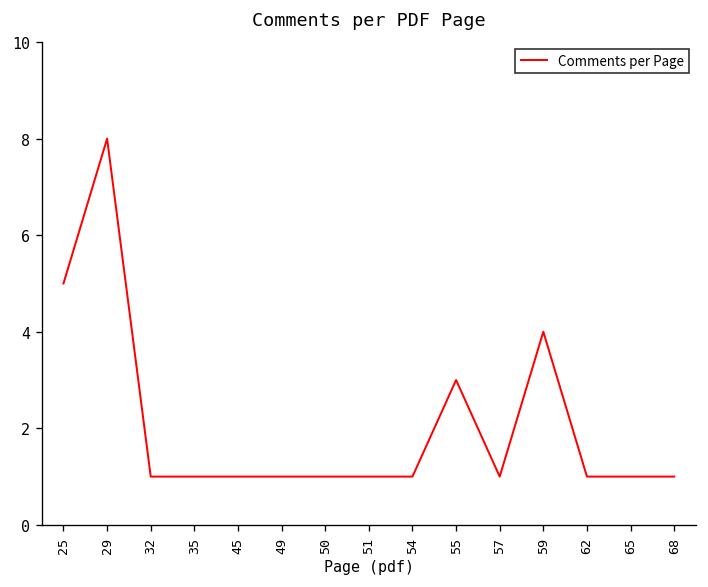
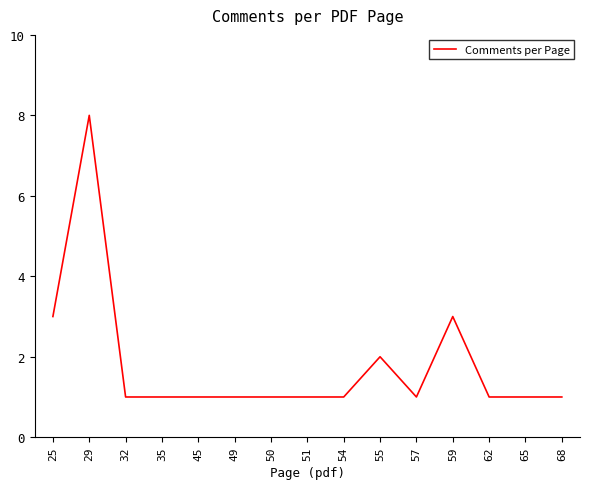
  {
-   "25": 5,
+   "25": 3,
    "29": 8,
    "32": 1,
    "35": 1,
    "45": 1,
    "49": 1,
    "50": 1,
    "51": 1,
    "54": 1,
-   "55": 3,
+   "55": 2,
    "57": 1,
-   "59": 4,
+   "59": 3,
    "62": 1,
    "65": 1,
    "68": 1
  }
